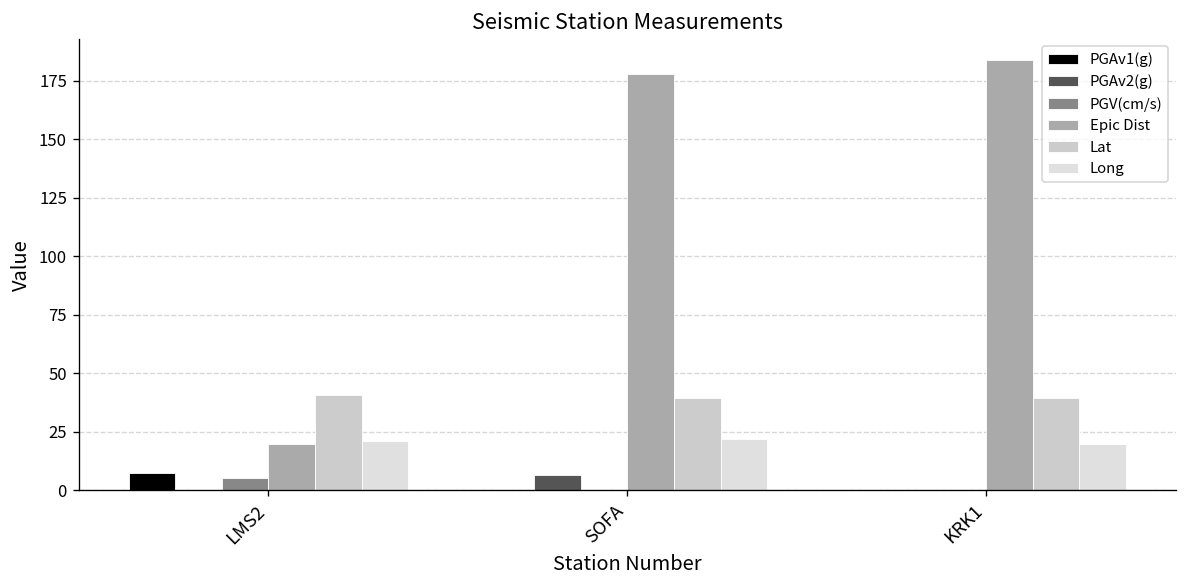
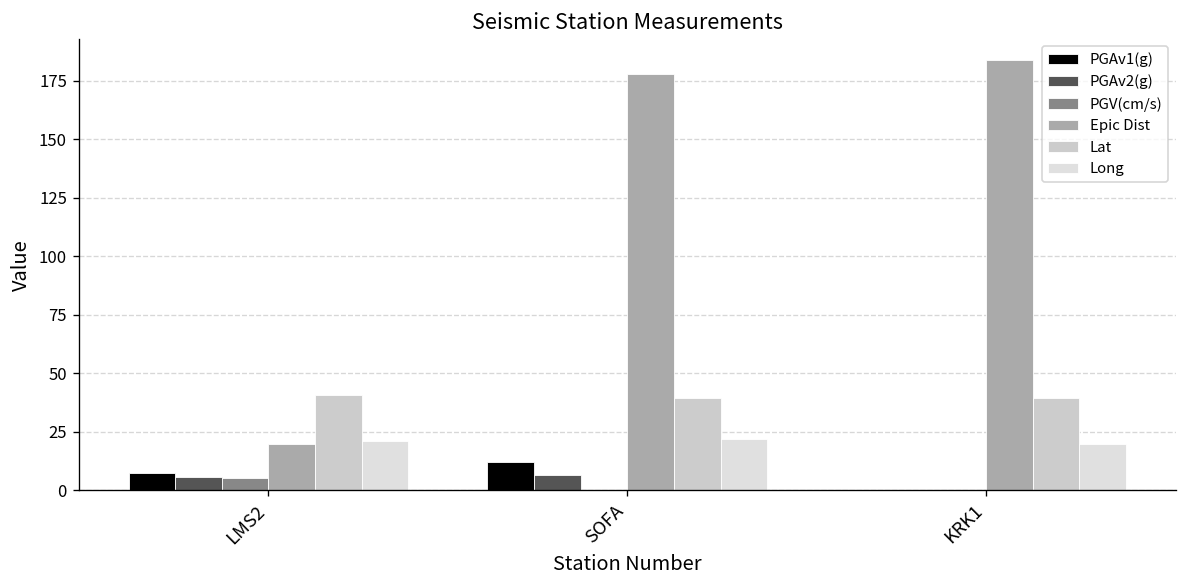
  {
    "PGAv1(g)": {
      "LMS2": 7,
-     "SOFA": 0
+     "SOFA": 12
    },
    "PGAv2(g)": {
-     "LMS2": 0,
+     "LMS2": 6,
      "SOFA": 7
    }
  }
